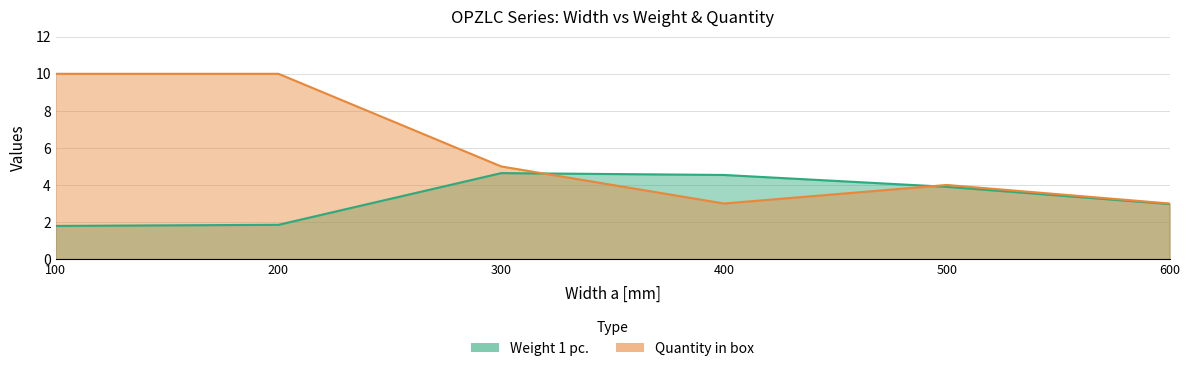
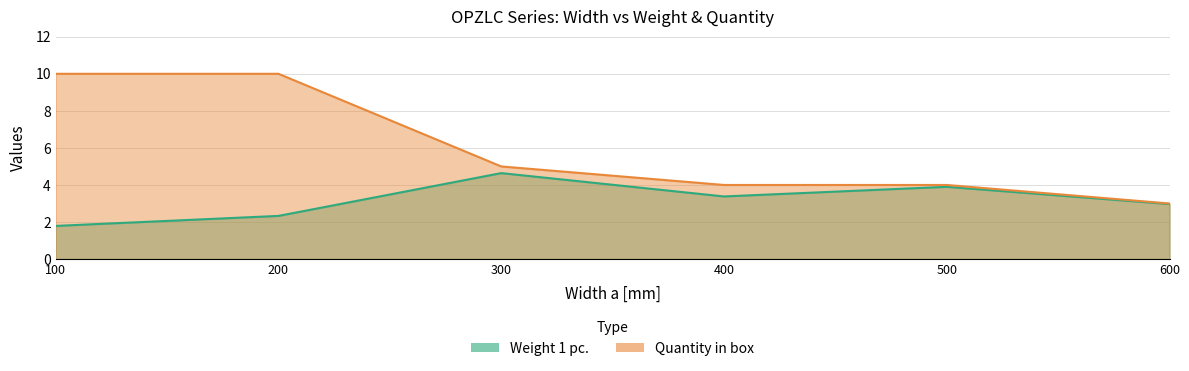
  {
    "Weight 1 pc.": {
      "100": 1.8,
-     "200": 1.9,
+     "200": 2.3,
      "300": 4.6,
-     "400": 4.5
+     "400": 3.4
    },
    "Quantity in box": {
      "100": 10,
      "200": 10,
      "300": 5,
-     "400": 3
+     "400": 4
    }
  }
